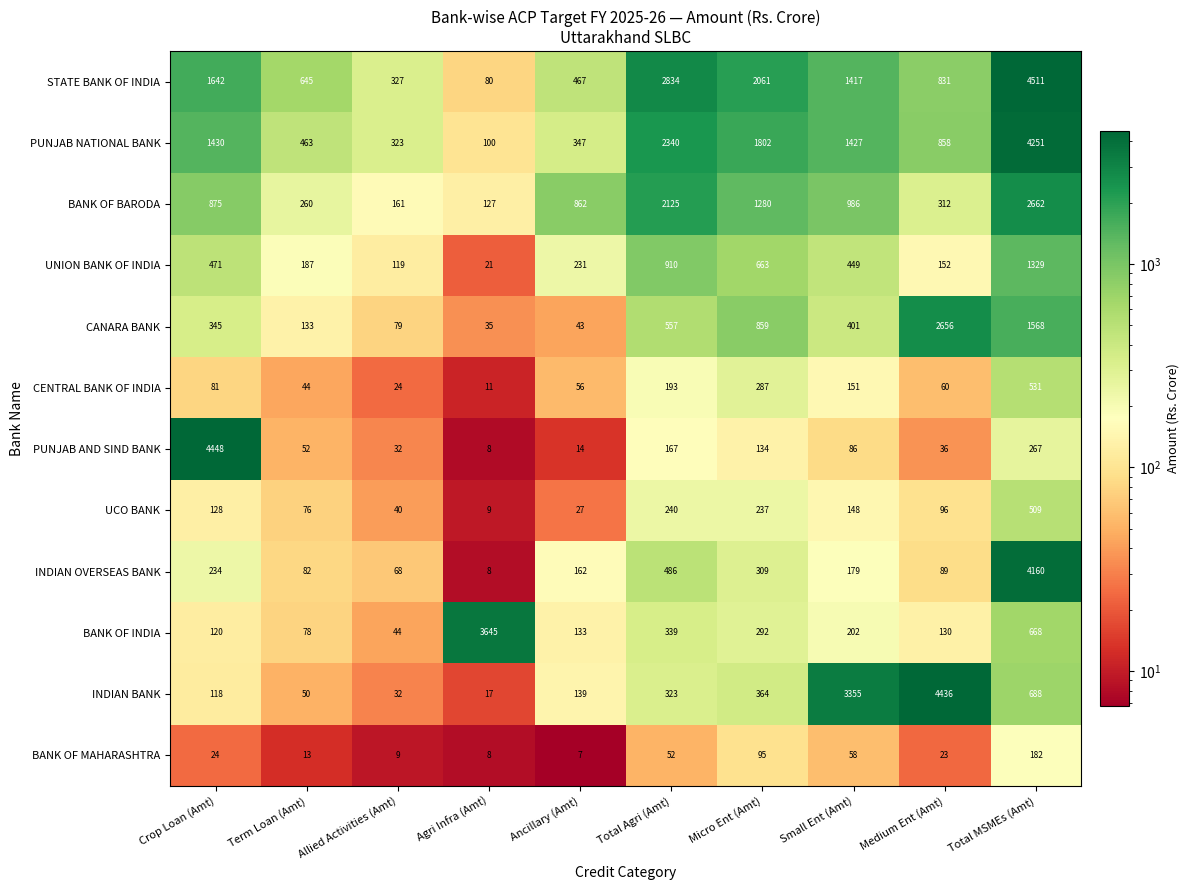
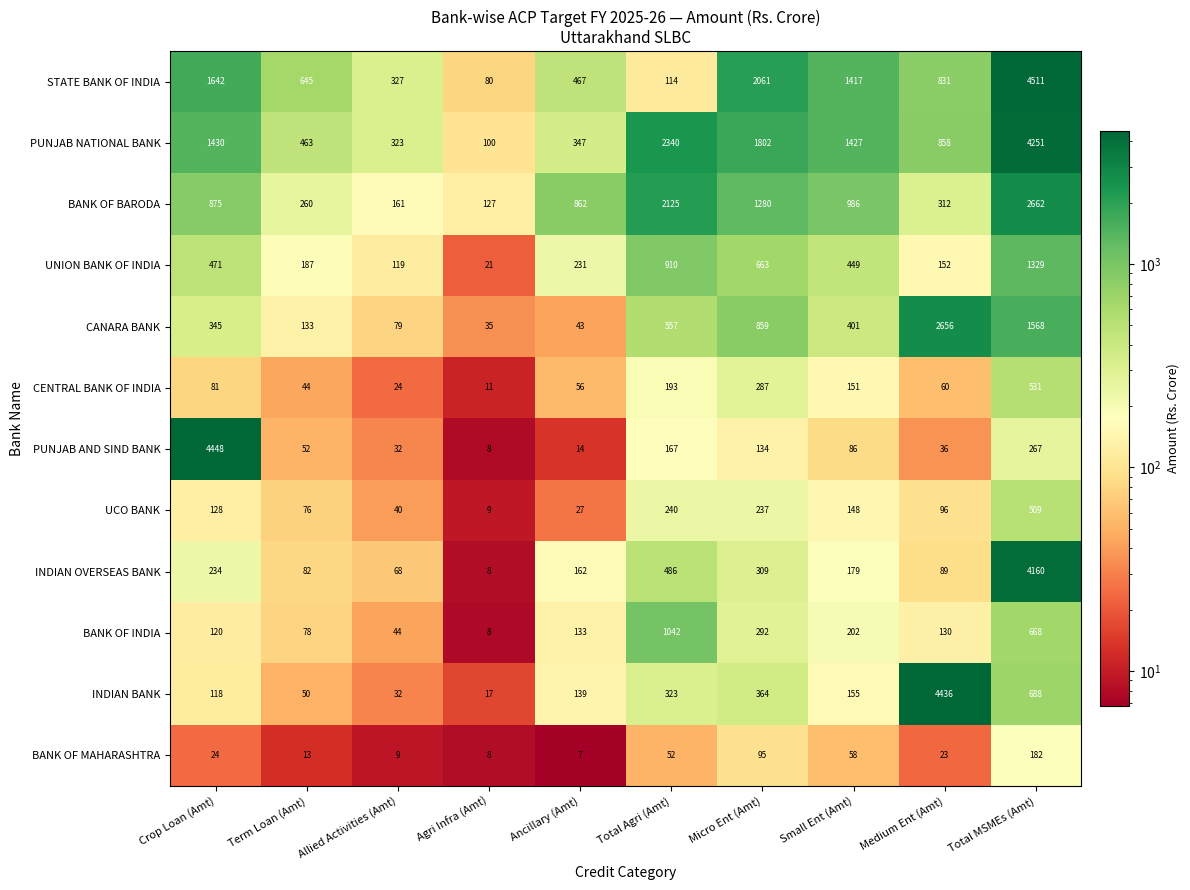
  {
    "STATE BANK OF INDIA": {
      "Crop Loan (Amt)": 1642,
      "Term Loan (Amt)": 645,
      "Allied Activities (Amt)": 327,
      "Agri Infra (Amt)": 80,
      "Ancillary (Amt)": 467,
-     "Total Agri (Amt)": 2834,
+     "Total Agri (Amt)": 114,
      "Micro Ent (Amt)": 2061,
      "Small Ent (Amt)": 1417,
      "Medium Ent (Amt)": 831,
      "Total MSMEs (Amt)": 4511
    },
    "PUNJAB NATIONAL BANK": {
      "Crop Loan (Amt)": 1430,
      "Term Loan (Amt)": 463,
      "Allied Activities (Amt)": 323,
      "Agri Infra (Amt)": 100,
      "Ancillary (Amt)": 347,
      "Total Agri (Amt)": 2340,
      "Micro Ent (Amt)": 1802,
      "Small Ent (Amt)": 1427,
      "Medium Ent (Amt)": 858,
      "Total MSMEs (Amt)": 4251
    },
    "BANK OF BARODA": {
      "Crop Loan (Amt)": 875,
      "Term Loan (Amt)": 260,
      "Allied Activities (Amt)": 161,
      "Agri Infra (Amt)": 127,
      "Ancillary (Amt)": 862,
      "Total Agri (Amt)": 2125,
      "Micro Ent (Amt)": 1280,
      "Small Ent (Amt)": 986,
      "Medium Ent (Amt)": 312,
      "Total MSMEs (Amt)": 2662
    },
    "UNION BANK OF INDIA": {
      "Crop Loan (Amt)": 471,
      "Term Loan (Amt)": 187,
      "Allied Activities (Amt)": 119,
      "Agri Infra (Amt)": 21,
      "Ancillary (Amt)": 231,
      "Total Agri (Amt)": 910,
      "Micro Ent (Amt)": 663,
      "Small Ent (Amt)": 449,
      "Medium Ent (Amt)": 152,
      "Total MSMEs (Amt)": 1329
    },
    "CANARA BANK": {
      "Crop Loan (Amt)": 345,
      "Term Loan (Amt)": 133,
      "Allied Activities (Amt)": 79,
      "Agri Infra (Amt)": 35,
      "Ancillary (Amt)": 43,
      "Total Agri (Amt)": 557,
      "Micro Ent (Amt)": 859,
      "Small Ent (Amt)": 401,
      "Medium Ent (Amt)": 2656,
      "Total MSMEs (Amt)": 1568
    },
    "CENTRAL BANK OF INDIA": {
      "Crop Loan (Amt)": 81,
      "Term Loan (Amt)": 44,
      "Allied Activities (Amt)": 24,
      "Agri Infra (Amt)": 11,
      "Ancillary (Amt)": 56,
      "Total Agri (Amt)": 193,
      "Micro Ent (Amt)": 287,
      "Small Ent (Amt)": 151,
      "Medium Ent (Amt)": 60,
      "Total MSMEs (Amt)": 531
    },
    "PUNJAB AND SIND BANK": {
      "Crop Loan (Amt)": 4448,
      "Term Loan (Amt)": 52,
      "Allied Activities (Amt)": 32,
      "Agri Infra (Amt)": 8,
      "Ancillary (Amt)": 14,
      "Total Agri (Amt)": 167,
      "Micro Ent (Amt)": 134,
      "Small Ent (Amt)": 86,
      "Medium Ent (Amt)": 36,
      "Total MSMEs (Amt)": 267
    },
    "UCO BANK": {
      "Crop Loan (Amt)": 128,
      "Term Loan (Amt)": 76,
      "Allied Activities (Amt)": 40,
      "Agri Infra (Amt)": 9,
      "Ancillary (Amt)": 27,
      "Total Agri (Amt)": 240,
      "Micro Ent (Amt)": 237,
      "Small Ent (Amt)": 148,
      "Medium Ent (Amt)": 96,
      "Total MSMEs (Amt)": 509
    },
    "INDIAN OVERSEAS BANK": {
      "Crop Loan (Amt)": 234,
      "Term Loan (Amt)": 82,
      "Allied Activities (Amt)": 68,
      "Agri Infra (Amt)": 8,
      "Ancillary (Amt)": 162,
      "Total Agri (Amt)": 486,
      "Micro Ent (Amt)": 309,
      "Small Ent (Amt)": 179,
      "Medium Ent (Amt)": 89,
      "Total MSMEs (Amt)": 4160
    },
    "BANK OF INDIA": {
      "Crop Loan (Amt)": 120,
      "Term Loan (Amt)": 78,
      "Allied Activities (Amt)": 44,
-     "Agri Infra (Amt)": 3645,
+     "Agri Infra (Amt)": 8,
      "Ancillary (Amt)": 133,
-     "Total Agri (Amt)": 339,
+     "Total Agri (Amt)": 1042,
      "Micro Ent (Amt)": 292,
      "Small Ent (Amt)": 202,
      "Medium Ent (Amt)": 130,
      "Total MSMEs (Amt)": 668
    },
    "INDIAN BANK": {
      "Crop Loan (Amt)": 118,
      "Term Loan (Amt)": 50,
      "Allied Activities (Amt)": 32,
      "Agri Infra (Amt)": 17,
      "Ancillary (Amt)": 139,
      "Total Agri (Amt)": 323,
      "Micro Ent (Amt)": 364,
-     "Small Ent (Amt)": 3355,
+     "Small Ent (Amt)": 155,
      "Medium Ent (Amt)": 4436,
      "Total MSMEs (Amt)": 688
    },
    "BANK OF MAHARASHTRA": {
      "Crop Loan (Amt)": 24,
      "Term Loan (Amt)": 13,
      "Allied Activities (Amt)": 9,
      "Agri Infra (Amt)": 8,
      "Ancillary (Amt)": 7,
      "Total Agri (Amt)": 52,
      "Micro Ent (Amt)": 95,
      "Small Ent (Amt)": 58,
      "Medium Ent (Amt)": 23,
      "Total MSMEs (Amt)": 182
    }
  }
